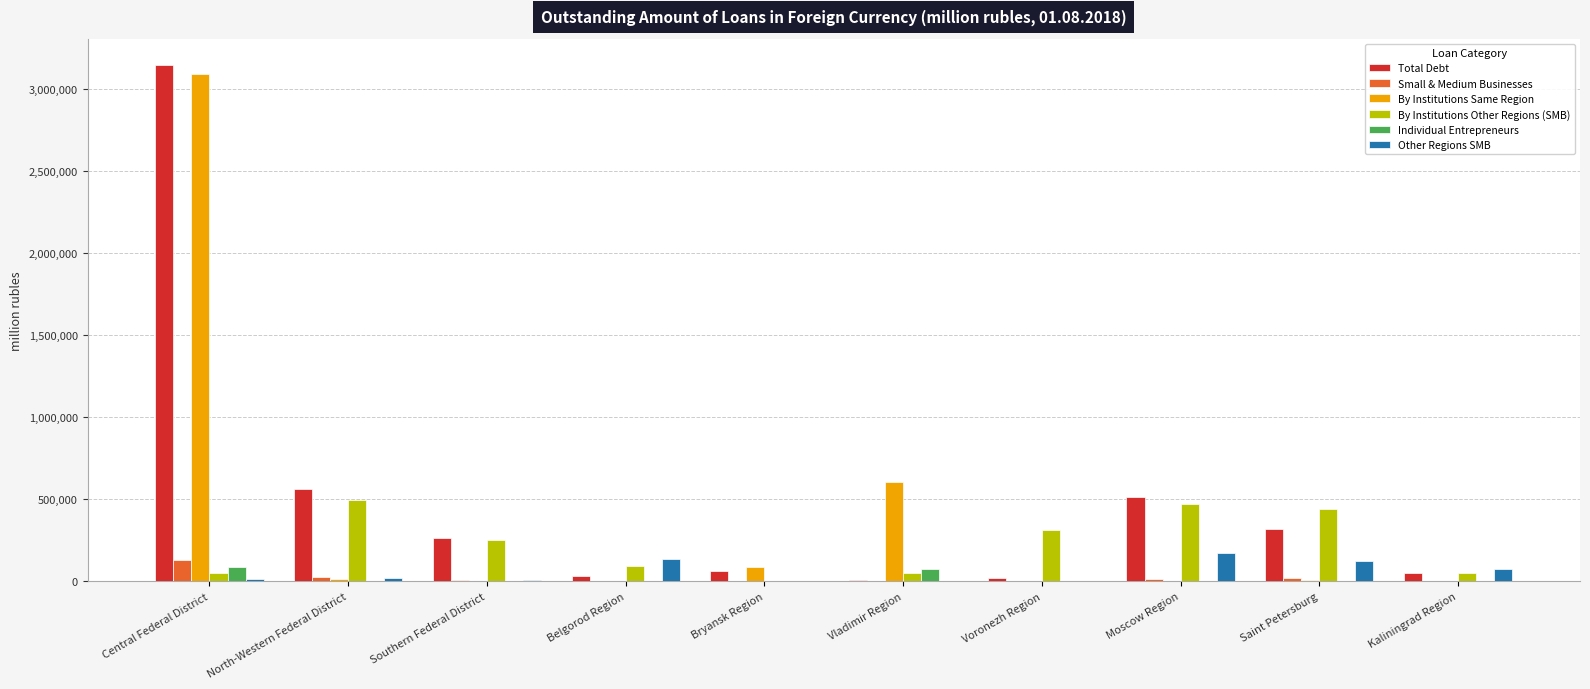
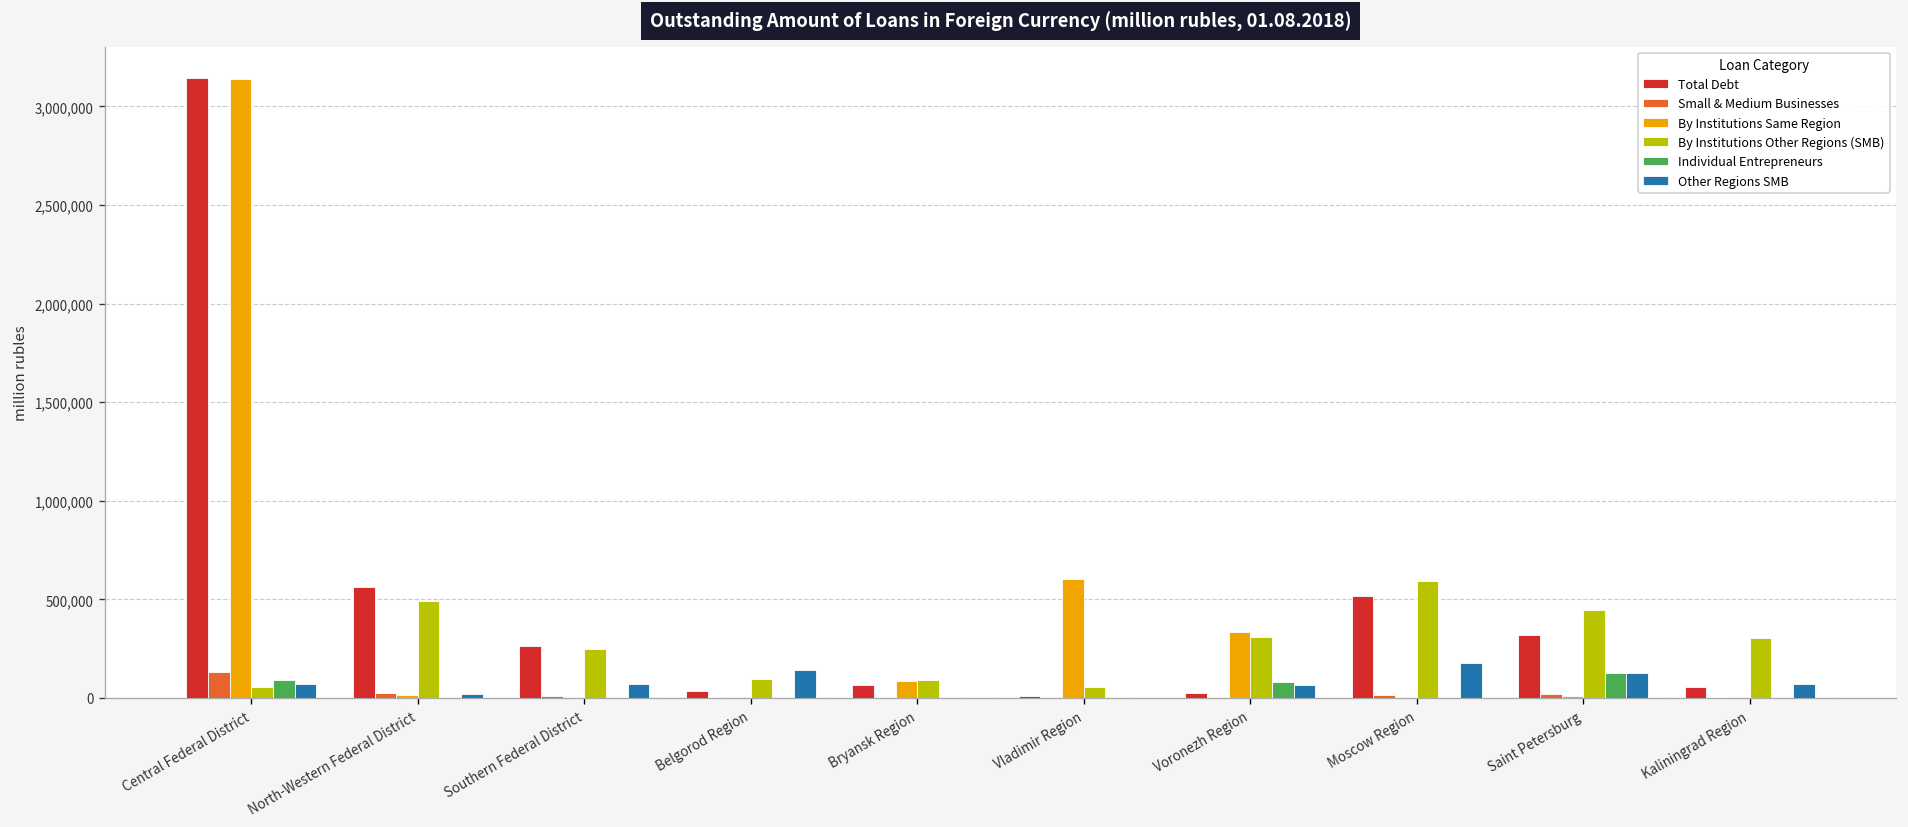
  {
    "By Institutions Same Region": {
-     "Central Federal District": "3,090,000",
+     "Central Federal District": "3,140,000",
      "Bryansk Region": "90,000",
      "Vladimir Region": "600,000",
-     "Voronezh Region": "0"
+     "Voronezh Region": "330,000"
    },
    "By Institutions Other Regions (SMB)": {
      "Central Federal District": "50,000",
      "North-Western Federal District": "490,000",
      "Southern Federal District": "250,000",
      "Belgorod Region": "100,000",
-     "Bryansk Region": "0",
+     "Bryansk Region": "90,000",
      "Vladimir Region": "50,000",
      "Voronezh Region": "310,000",
-     "Moscow Region": "470,000",
+     "Moscow Region": "590,000",
      "Saint Petersburg": "440,000",
-     "Kaliningrad Region": "50,000"
+     "Kaliningrad Region": "300,000"
    },
    "Individual Entrepreneurs": {
      "Central Federal District": "90,000",
      "Belgorod Region": "0",
-     "Vladimir Region": "80,000",
-     "Voronezh Region": "0",
-     "Saint Petersburg": "0"
+     "Vladimir Region": "0",
+     "Voronezh Region": "80,000",
+     "Saint Petersburg": "130,000"
    },
    "Other Regions SMB": {
-     "Central Federal District": "20,000",
+     "Central Federal District": "70,000",
      "North-Western Federal District": "20,000",
-     "Southern Federal District": "10,000",
+     "Southern Federal District": "70,000",
      "Belgorod Region": "140,000",
-     "Voronezh Region": "0",
+     "Voronezh Region": "70,000",
      "Moscow Region": "180,000",
      "Saint Petersburg": "120,000",
      "Kaliningrad Region": "70,000"
    }
  }
